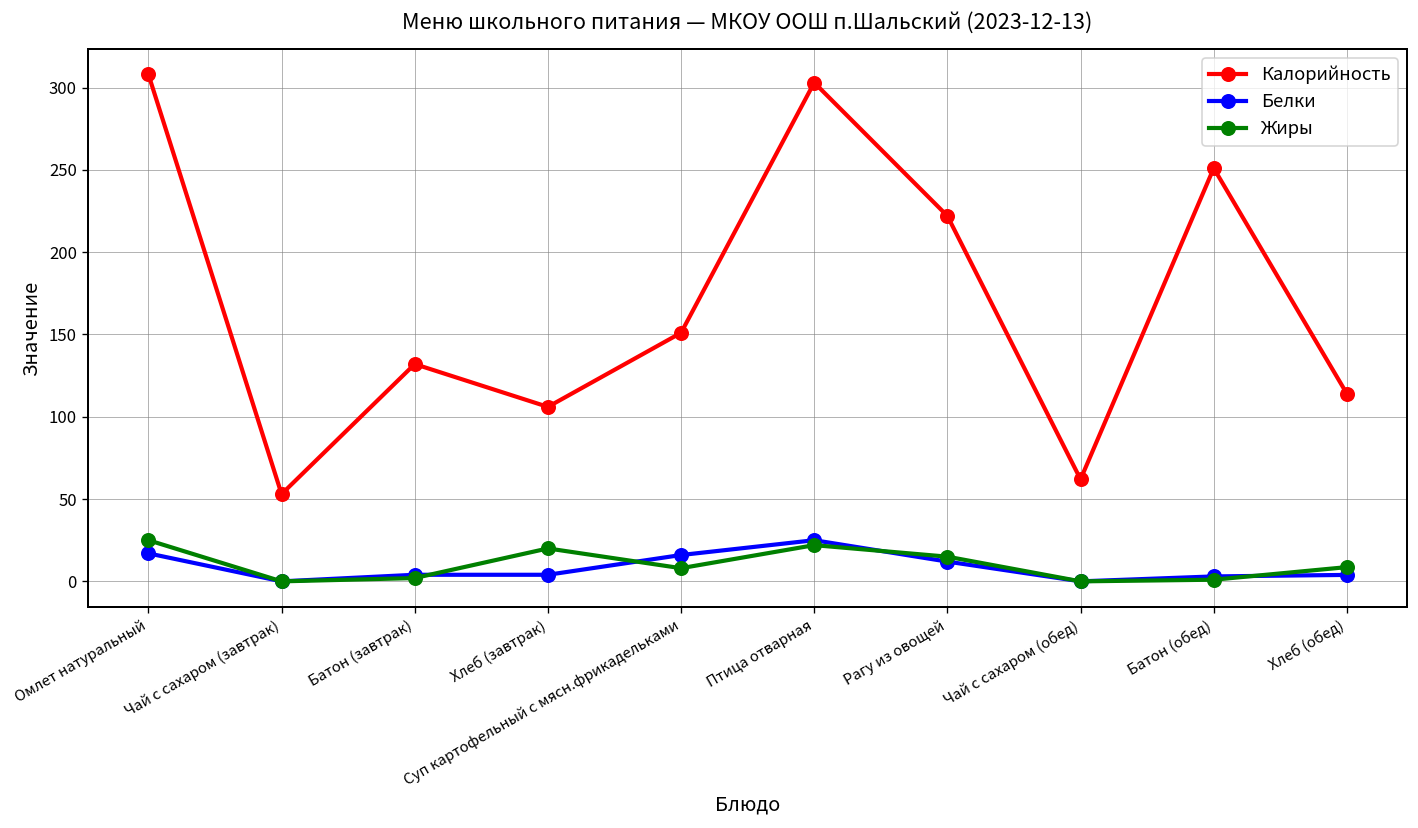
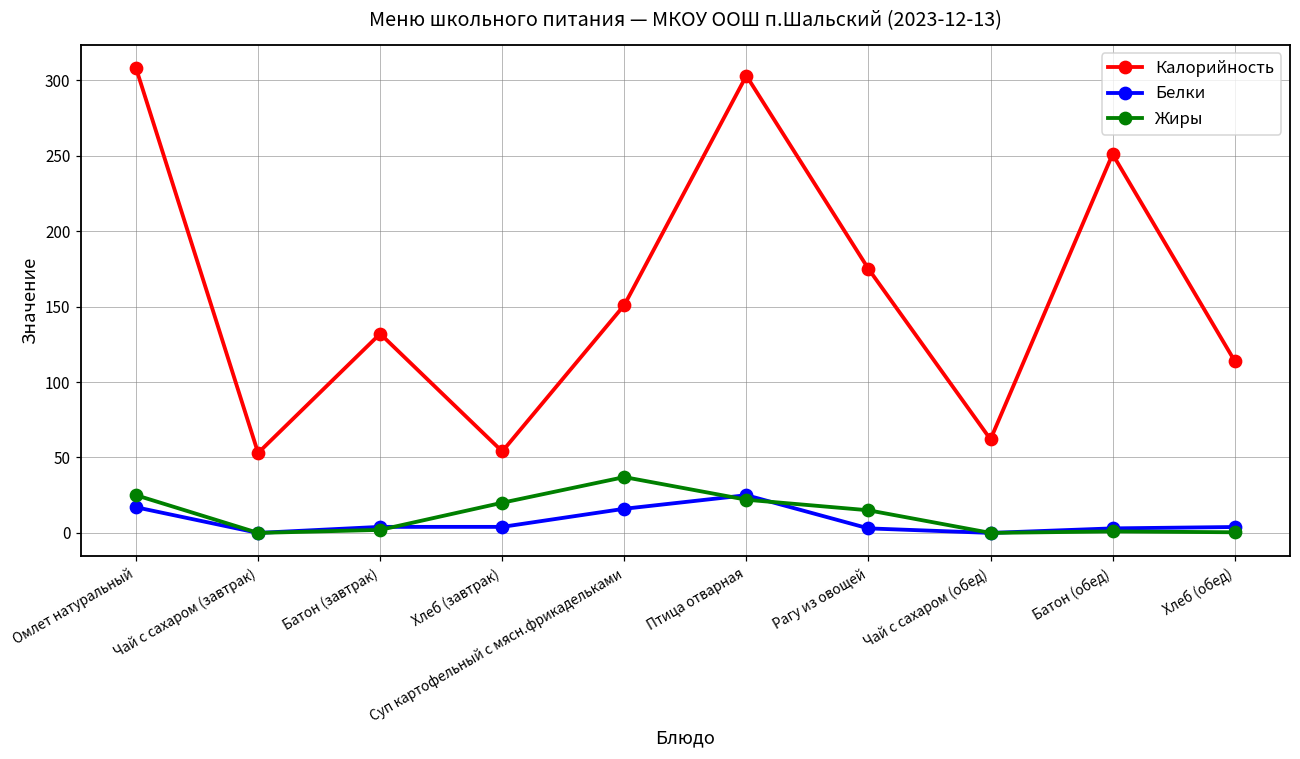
  {
    "Калорийность": {
      "Омлет натуральный": 308,
      "Чай с сахаром (завтрак)": 53,
      "Батон (завтрак)": 132,
-     "Хлеб (завтрак)": 106,
+     "Хлеб (завтрак)": 54,
      "Суп картофельный с мясн.фрикадельками": 151,
      "Птица отварная": 303,
-     "Рагу из овощей": 222,
+     "Рагу из овощей": 175,
      "Чай с сахаром (обед)": 62,
      "Батон (обед)": 251,
      "Хлеб (обед)": 114
    },
    "Белки": {
      "Омлет натуральный": 17,
      "Батон (завтрак)": 4,
      "Хлеб (завтрак)": 4,
      "Суп картофельный с мясн.фрикадельками": 16,
      "Птица отварная": 25,
-     "Рагу из овощей": 12,
+     "Рагу из овощей": 3,
      "Батон (обед)": 3,
      "Хлеб (обед)": 4
    },
    "Жиры": {
      "Омлет натуральный": 25,
      "Батон (завтрак)": 2,
      "Хлеб (завтрак)": 20,
-     "Суп картофельный с мясн.фрикадельками": 8,
+     "Суп картофельный с мясн.фрикадельками": 37,
      "Птица отварная": 22,
      "Рагу из овощей": 15,
      "Батон (обед)": 1,
-     "Хлеб (обед)": 9
+     "Хлеб (обед)": 0
    }
  }
